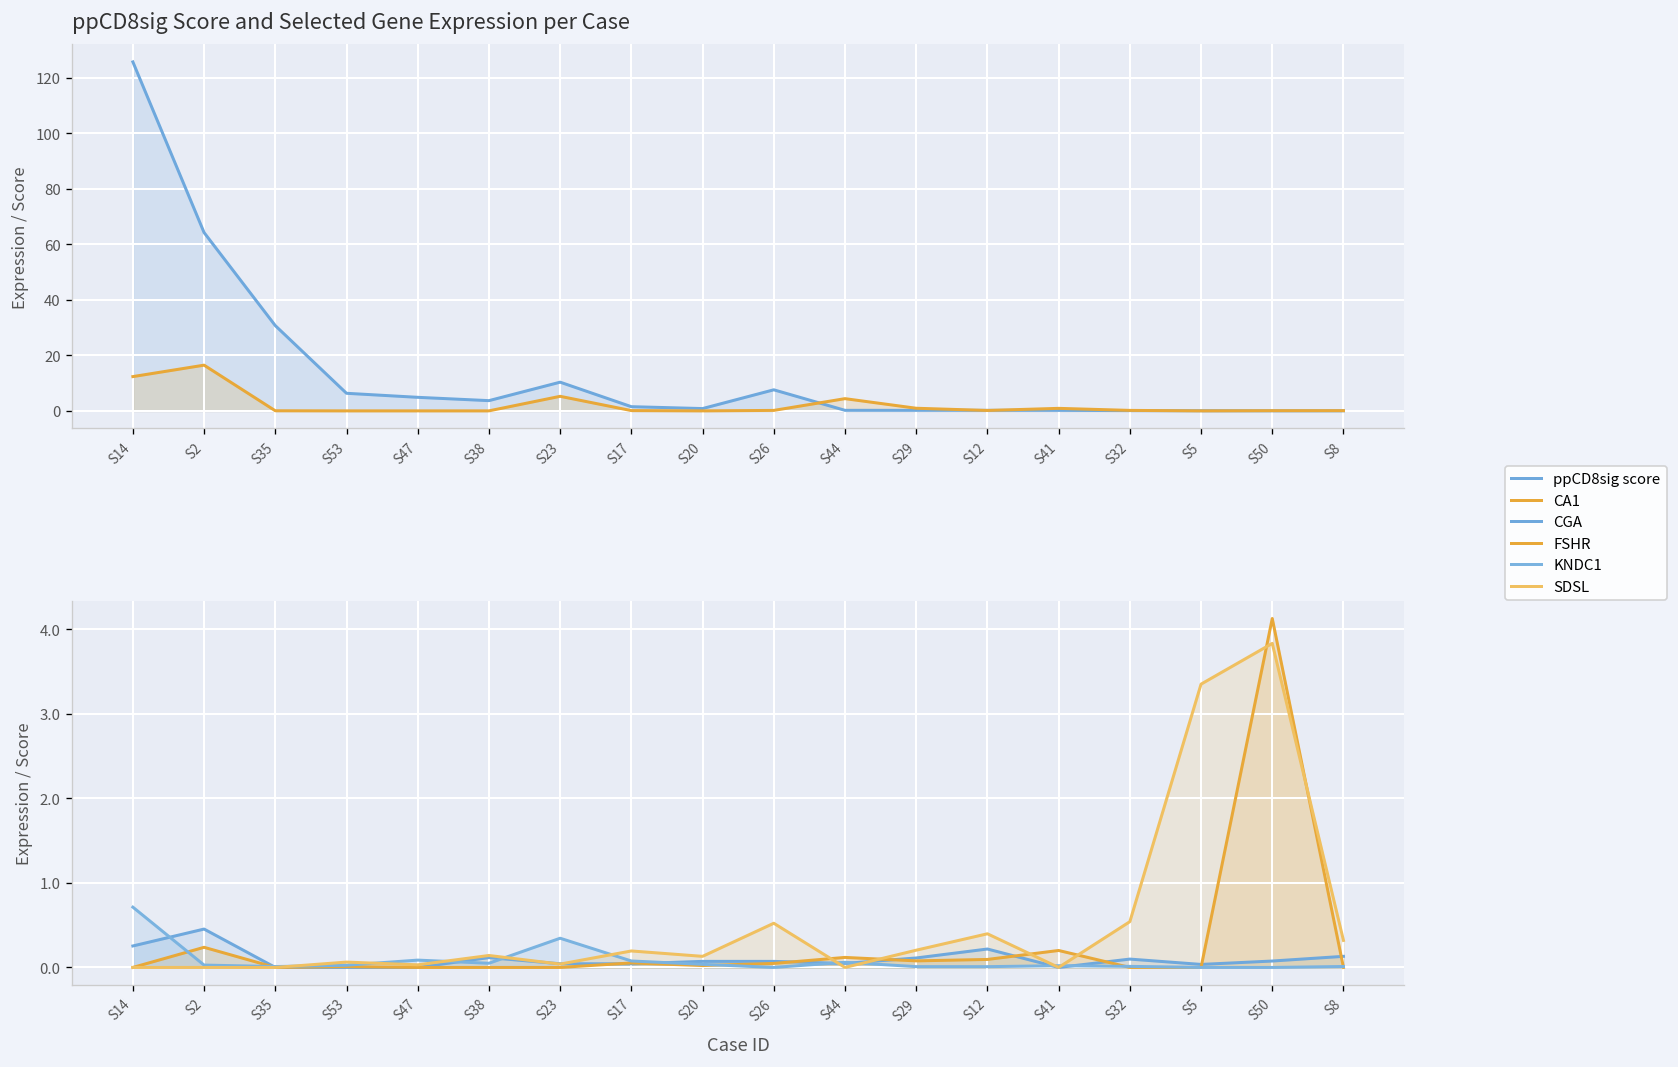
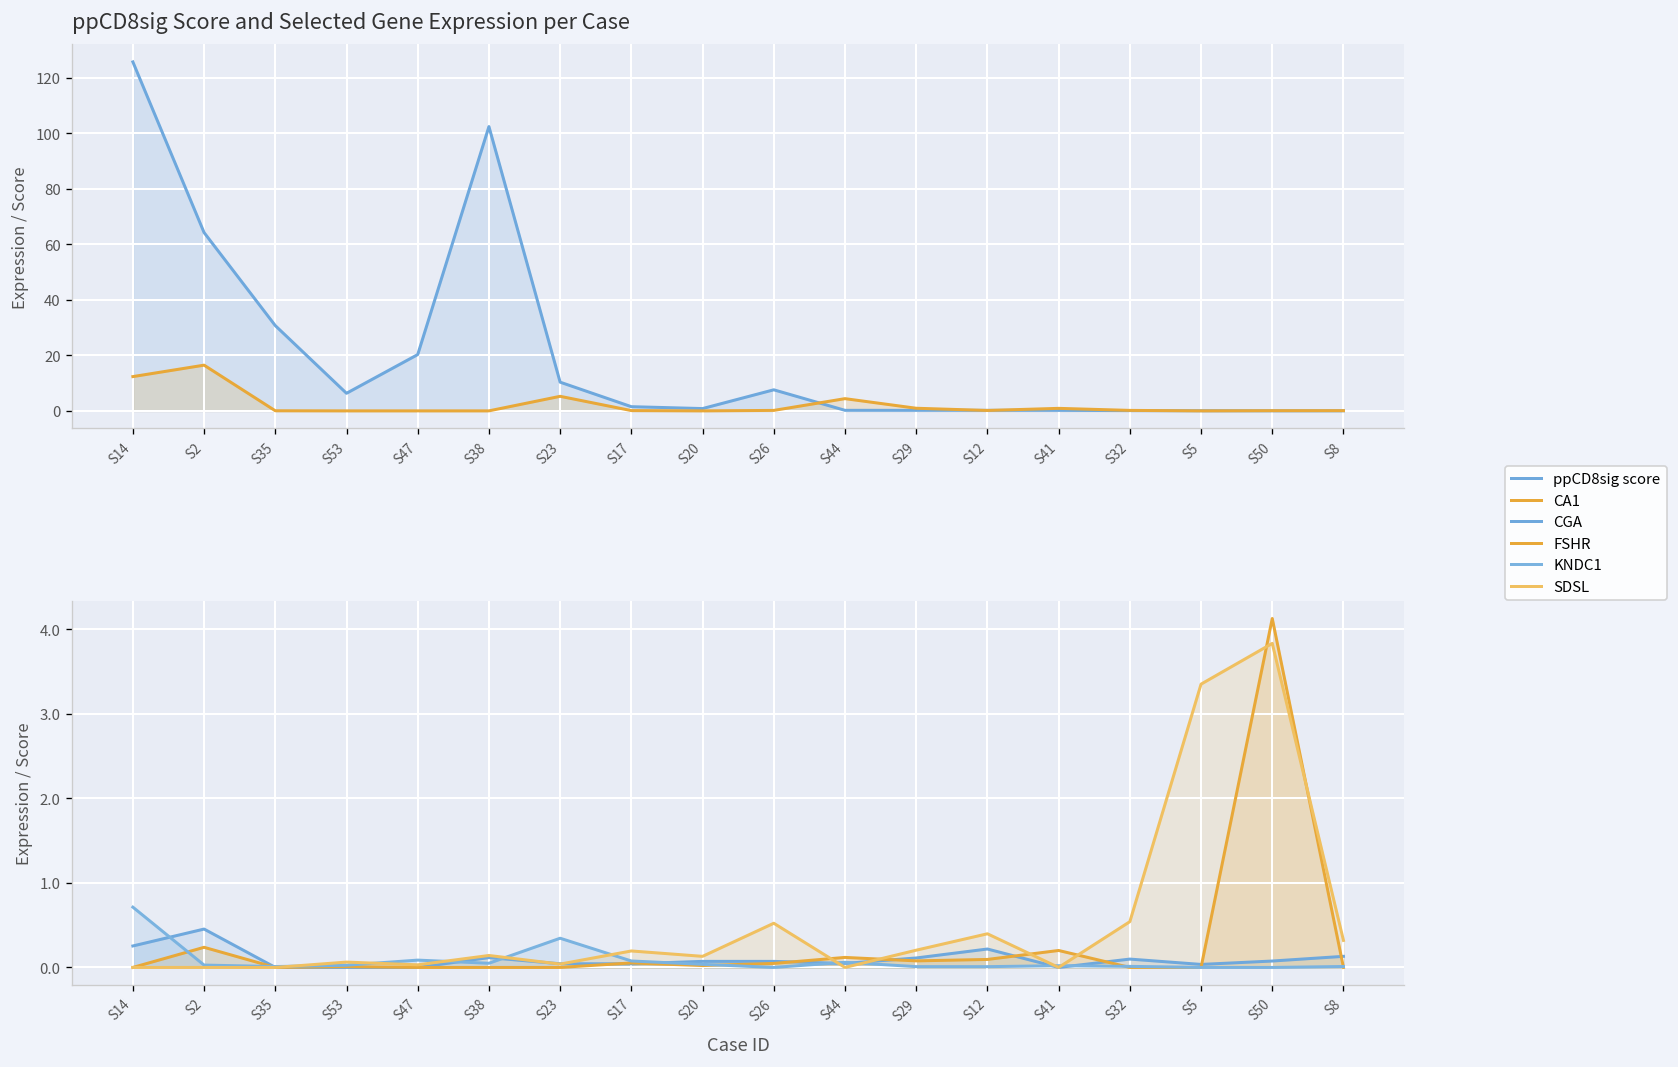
  {
    "ppCD8sig Score and Selected Gene Expression per Case": {
      "ppCD8sig score": {
        "S14": 126,
        "S2": 64,
        "S35": 31,
        "S53": 6,
-       "S47": 5,
-       "S38": 4,
+       "S47": 20,
+       "S38": 102,
        "S23": 10,
        "S17": 2,
        "S26": 8,
        "S44": 0
      },
      "CA1": {
        "S14": 12,
        "S2": 16,
        "S35": 0,
        "S53": 0,
        "S47": 0,
        "S38": 0,
        "S23": 5,
        "S17": 0,
        "S26": 0,
        "S44": 4
      }
    }
  }
